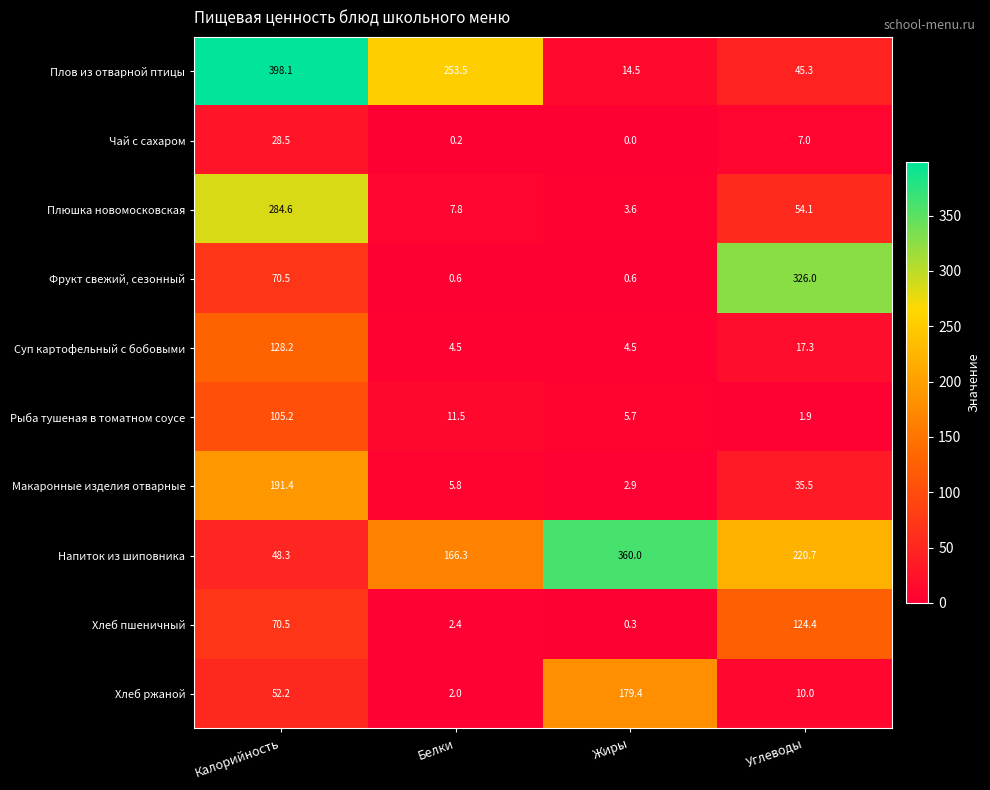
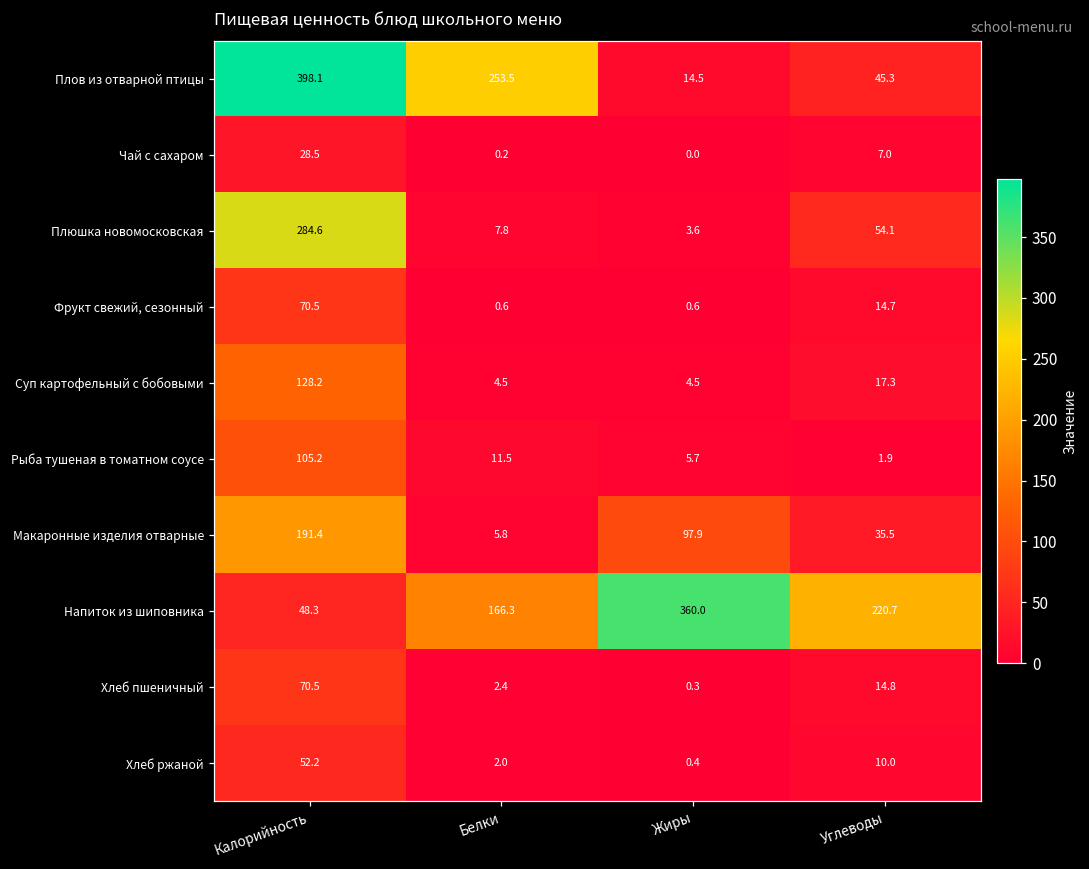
  {
    "Плов из отварной птицы": {
      "Калорийность": 398.1,
      "Белки": 253.5,
      "Жиры": 14.5,
      "Углеводы": 45.3
    },
    "Чай с сахаром": {
      "Калорийность": 28.5,
      "Белки": 0.2,
      "Жиры": 0.0,
      "Углеводы": 7.0
    },
    "Плюшка новомосковская": {
      "Калорийность": 284.6,
      "Белки": 7.8,
      "Жиры": 3.6,
      "Углеводы": 54.1
    },
    "Фрукт свежий, сезонный": {
      "Калорийность": 70.5,
      "Белки": 0.6,
      "Жиры": 0.6,
-     "Углеводы": 326.0
+     "Углеводы": 14.7
    },
    "Суп картофельный с бобовыми": {
      "Калорийность": 128.2,
      "Белки": 4.5,
      "Жиры": 4.5,
      "Углеводы": 17.3
    },
    "Рыба тушеная в томатном соусе": {
      "Калорийность": 105.2,
      "Белки": 11.5,
      "Жиры": 5.7,
      "Углеводы": 1.9
    },
    "Макаронные изделия отварные": {
      "Калорийность": 191.4,
      "Белки": 5.8,
-     "Жиры": 2.9,
+     "Жиры": 97.9,
      "Углеводы": 35.5
    },
    "Напиток из шиповника": {
      "Калорийность": 48.3,
      "Белки": 166.3,
      "Жиры": 360.0,
      "Углеводы": 220.7
    },
    "Хлеб пшеничный": {
      "Калорийность": 70.5,
      "Белки": 2.4,
      "Жиры": 0.3,
-     "Углеводы": 124.4
+     "Углеводы": 14.8
    },
    "Хлеб ржаной": {
      "Калорийность": 52.2,
      "Белки": 2.0,
-     "Жиры": 179.4,
+     "Жиры": 0.4,
      "Углеводы": 10.0
    }
  }
